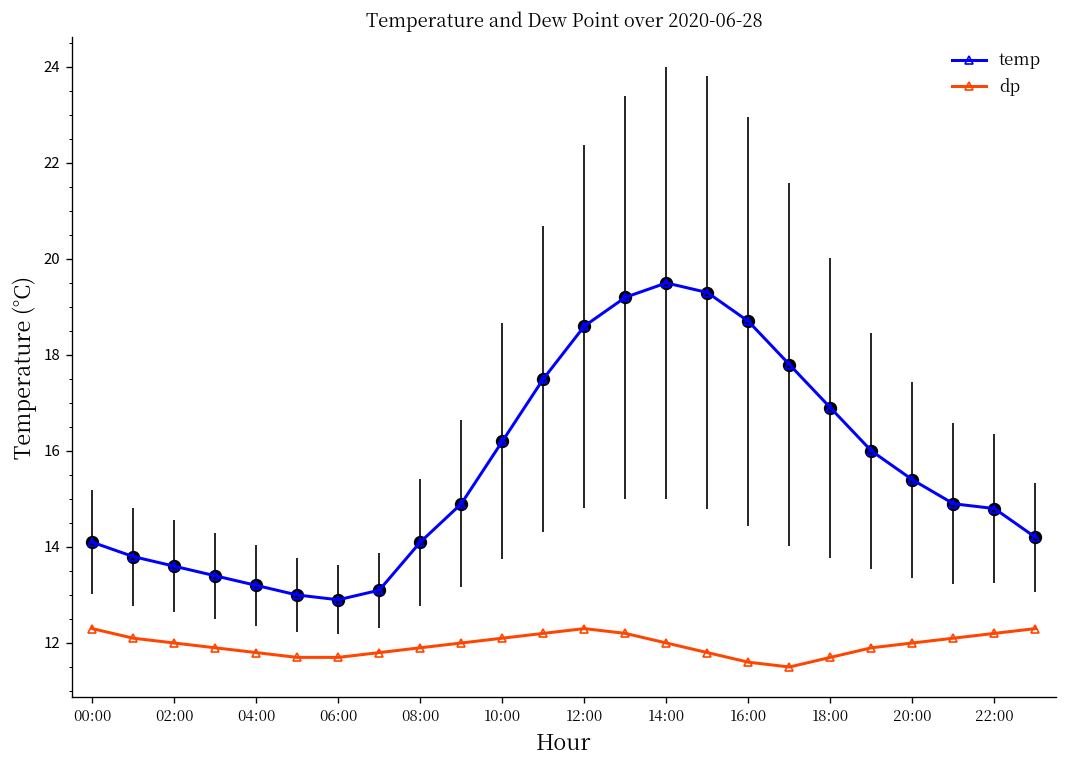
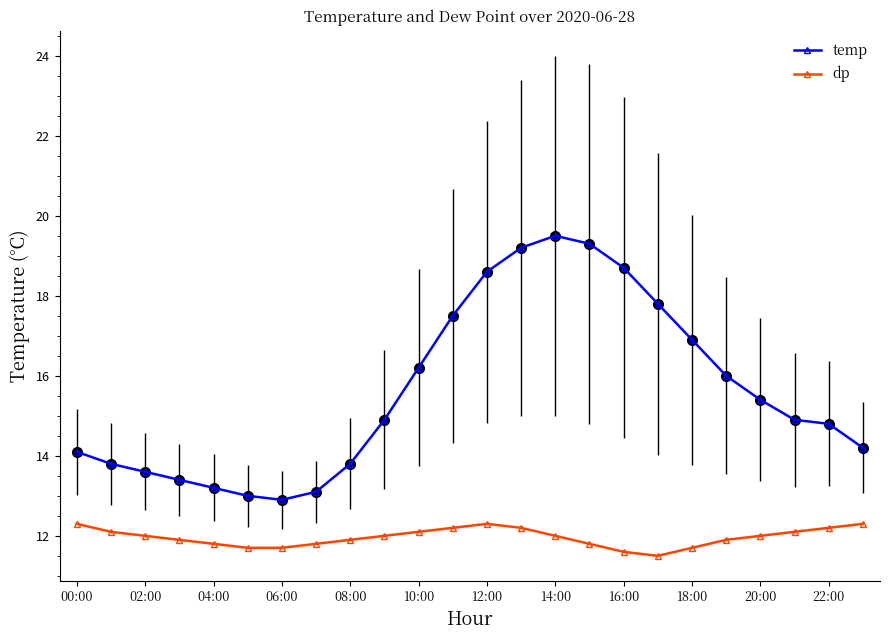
  {
    "temp": {
      "00:00": 14.1,
      "02:00": 13.6,
      "04:00": 13.2,
      "06:00": 12.9,
-     "08:00": 14.1,
+     "08:00": 13.8,
      "10:00": 16.2,
      "12:00": 18.6,
      "14:00": 19.5,
      "16:00": 18.7,
      "18:00": 16.9,
      "20:00": 15.4,
      "22:00": 14.8
    },
    "dp": {
      "00:00": 12.3,
      "02:00": 12.0,
      "04:00": 11.8,
      "06:00": 11.7,
      "08:00": 11.9,
      "10:00": 12.1,
      "12:00": 12.3,
      "14:00": 12.0,
      "16:00": 11.6,
      "18:00": 11.7,
      "20:00": 12.0,
      "22:00": 12.2
    }
  }
